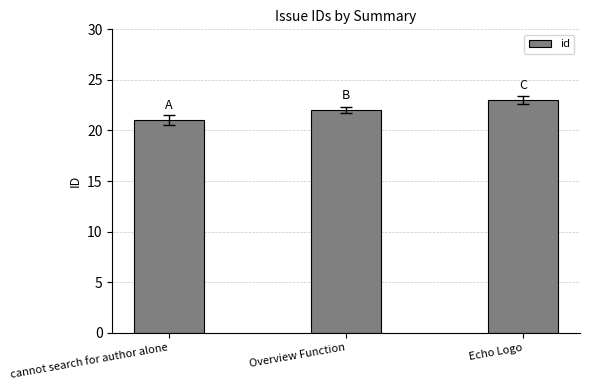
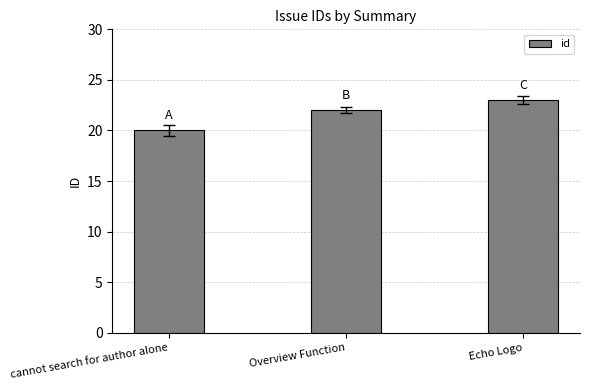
  {
    "id": {
-     "cannot search for author alone": 21,
+     "cannot search for author alone": 20,
      "Overview Function": 22,
      "Echo Logo": 23
    }
  }
